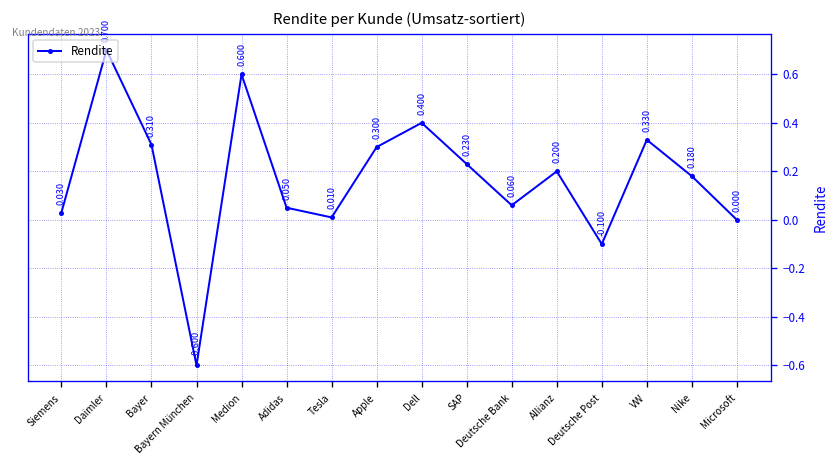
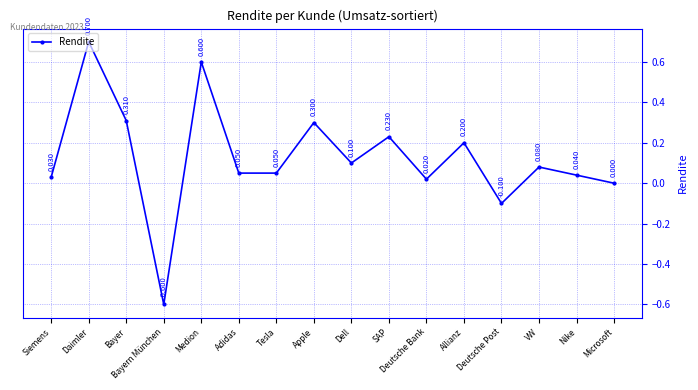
  {
    "Siemens": 0.030,
    "Bayer": 0.310,
    "Bayern München": -0.600,
    "Medion": 0.600,
    "Adidas": 0.050,
-   "Tesla": 0.010,
+   "Tesla": 0.050,
    "Apple": 0.300,
-   "Dell": 0.400,
+   "Dell": 0.100,
    "SAP": 0.230,
-   "Deutsche Bank": 0.060,
+   "Deutsche Bank": 0.020,
    "Allianz": 0.200,
    "Deutsche Post": -0.100,
-   "VW": 0.330,
-   "Nike": 0.180,
+   "VW": 0.080,
+   "Nike": 0.040,
    "Microsoft": 0.000
  }
